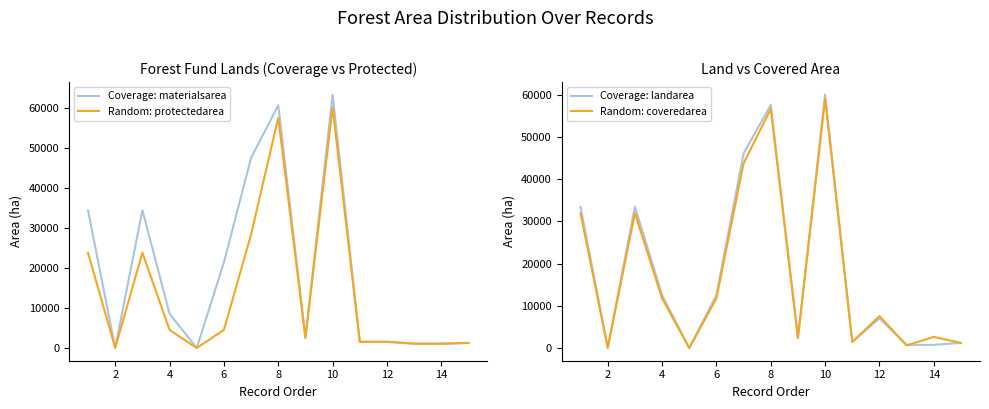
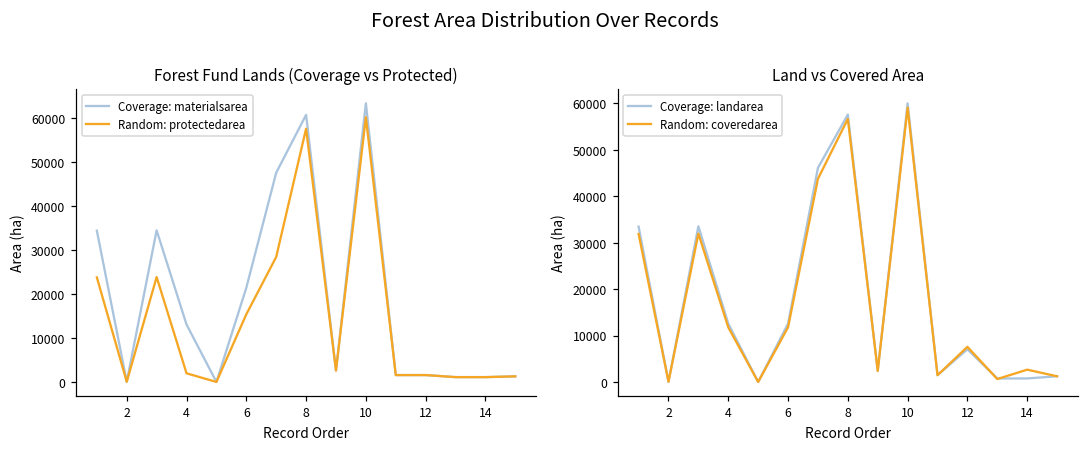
  {
    "Forest Fund Lands (Coverage vs Protected)": {
      "Coverage: materialsarea": {
-       "4": 9000,
+       "4": 13000,
        "6": 21000,
        "8": 61000,
        "10": 63000
      },
      "Random: protectedarea": {
-       "4": 5000,
-       "6": 5000,
+       "4": 2000,
+       "6": 15000,
        "8": 58000,
        "10": 60000
      }
    },
    "Land vs Covered Area": {
      "Coverage: landarea": {
        "4": 13000,
        "6": 13000,
        "8": 58000,
        "10": 60000,
        "14": 1000
      },
      "Random: coveredarea": {
        "4": 12000,
        "6": 12000,
        "8": 57000,
        "10": 59000,
        "14": 3000
      }
    }
  }
